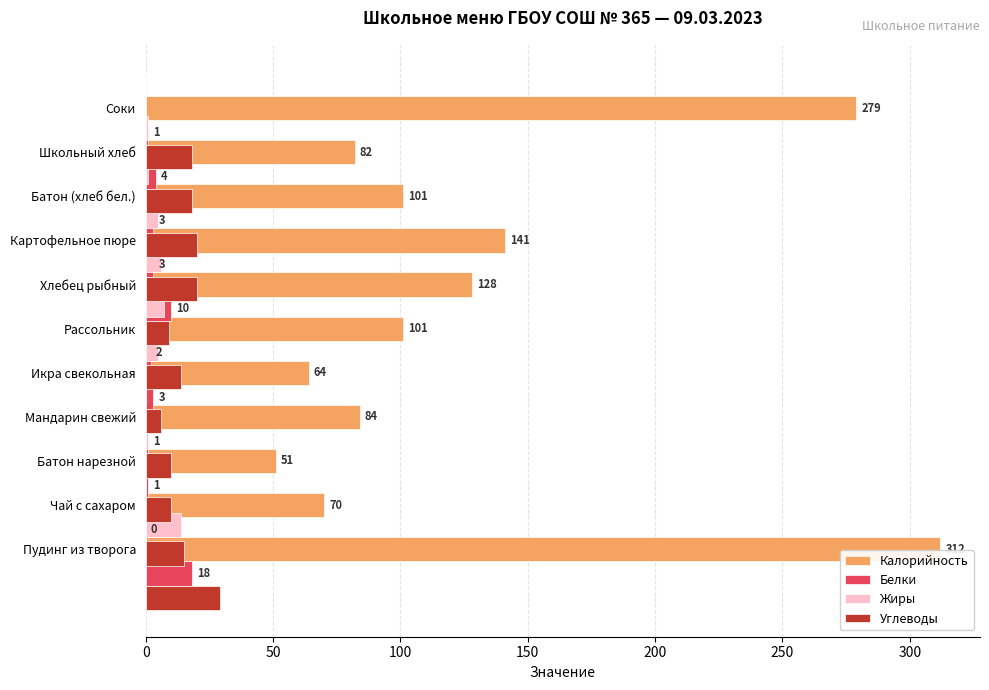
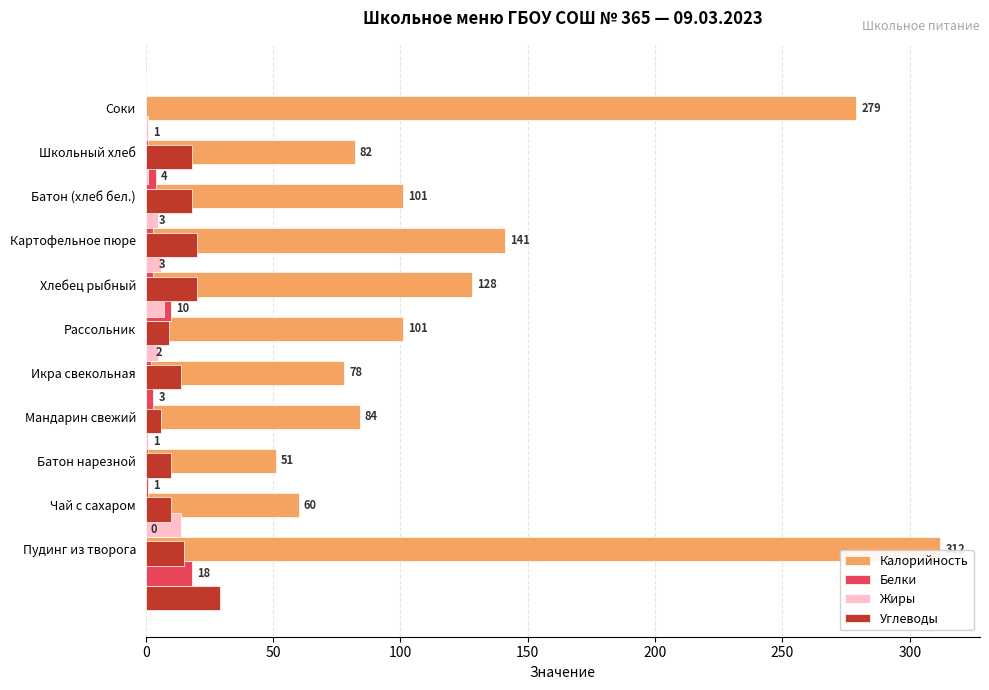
  {
    "Калорийность": {
      "Соки": 279,
      "Школьный хлеб": 82,
      "Батон (хлеб бел.)": 101,
      "Картофельное пюре": 141,
      "Хлебец рыбный": 128,
      "Рассольник": 101,
-     "Икра свекольная": 64,
+     "Икра свекольная": 78,
      "Мандарин свежий": 84,
      "Батон нарезной": 51,
-     "Чай с сахаром": 70
+     "Чай с сахаром": 60
    }
  }
